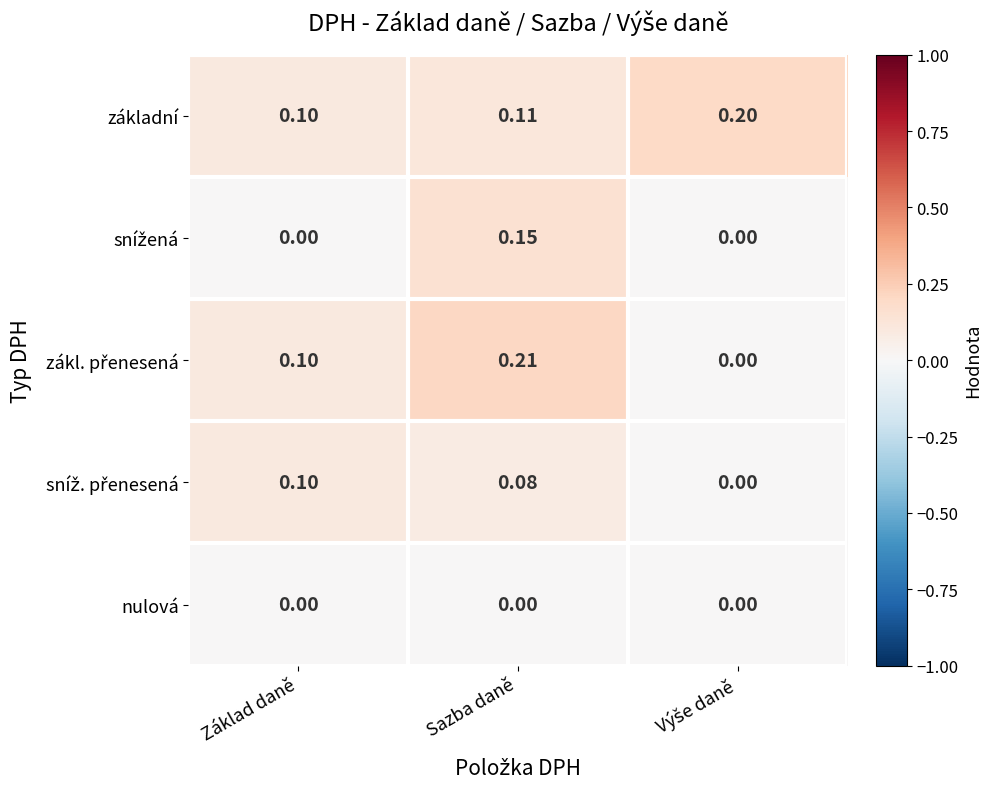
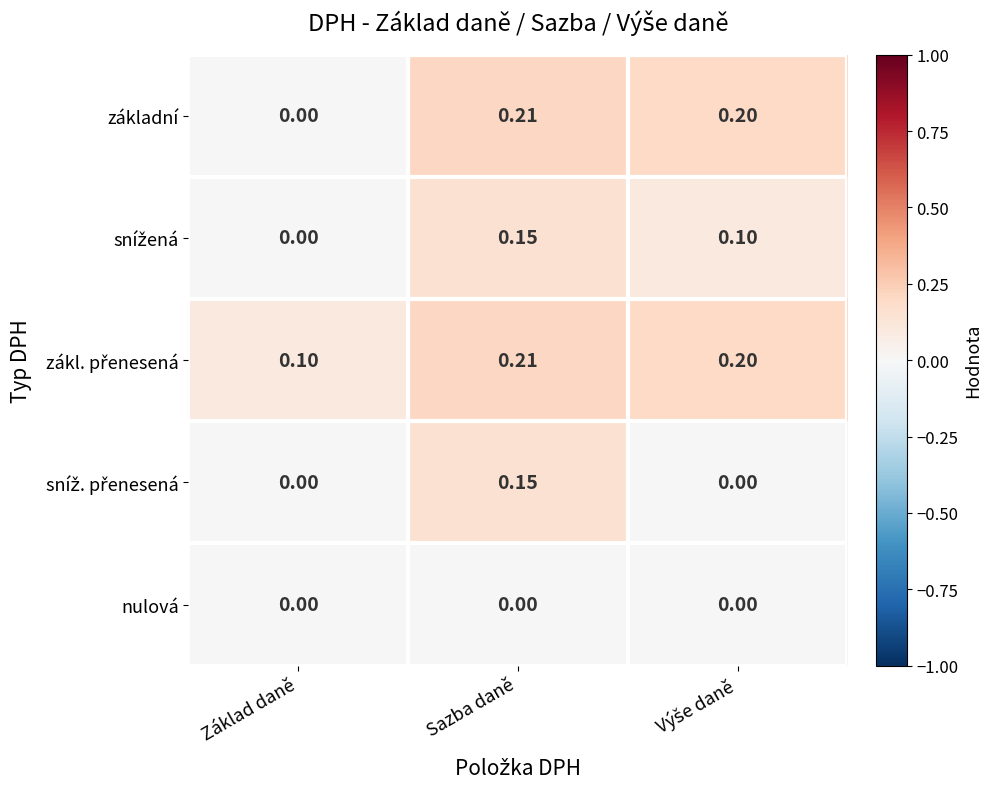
  {
    "základní": {
-     "Základ daně": 0.10,
-     "Sazba daně": 0.11,
+     "Základ daně": 0.00,
+     "Sazba daně": 0.21,
      "Výše daně": 0.20
    },
    "snížená": {
      "Základ daně": 0.00,
      "Sazba daně": 0.15,
-     "Výše daně": 0.00
+     "Výše daně": 0.10
    },
    "zákl. přenesená": {
      "Základ daně": 0.10,
      "Sazba daně": 0.21,
-     "Výše daně": 0.00
+     "Výše daně": 0.20
    },
    "sníž. přenesená": {
-     "Základ daně": 0.10,
-     "Sazba daně": 0.08,
+     "Základ daně": 0.00,
+     "Sazba daně": 0.15,
      "Výše daně": 0.00
    },
    "nulová": {
      "Základ daně": 0.00,
      "Sazba daně": 0.00,
      "Výše daně": 0.00
    }
  }
